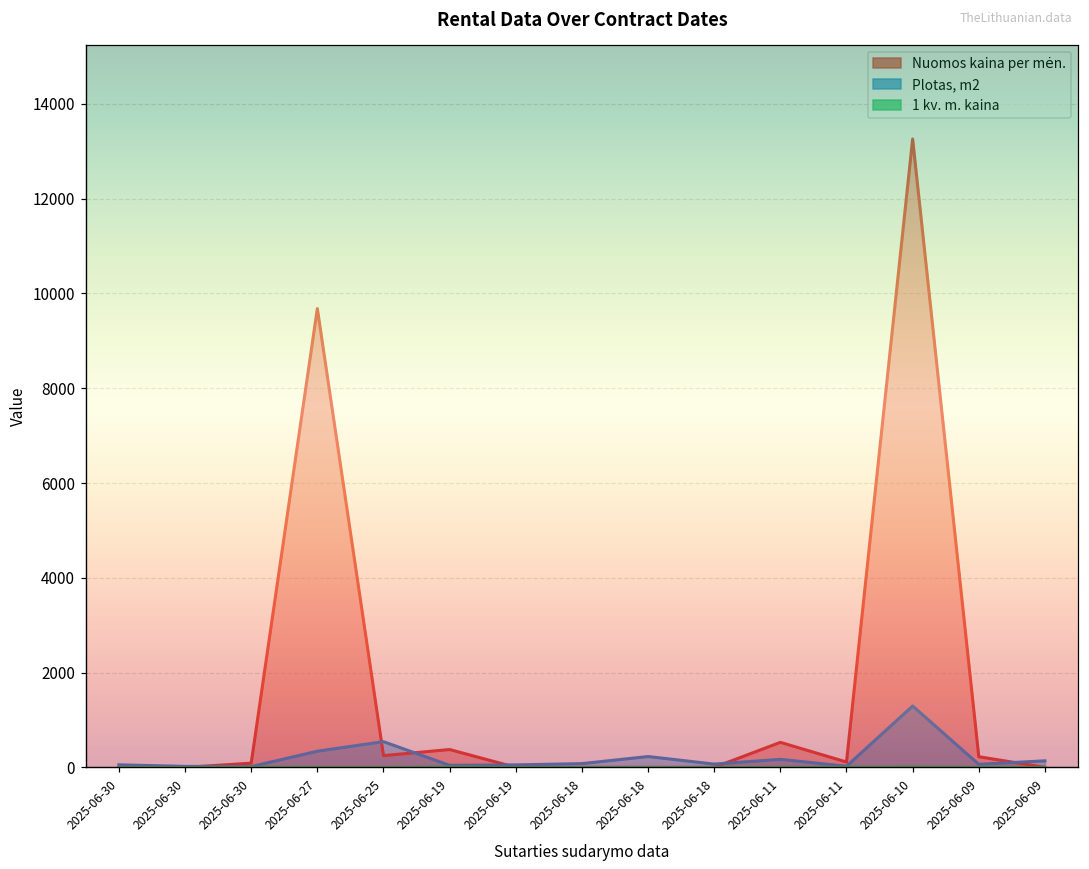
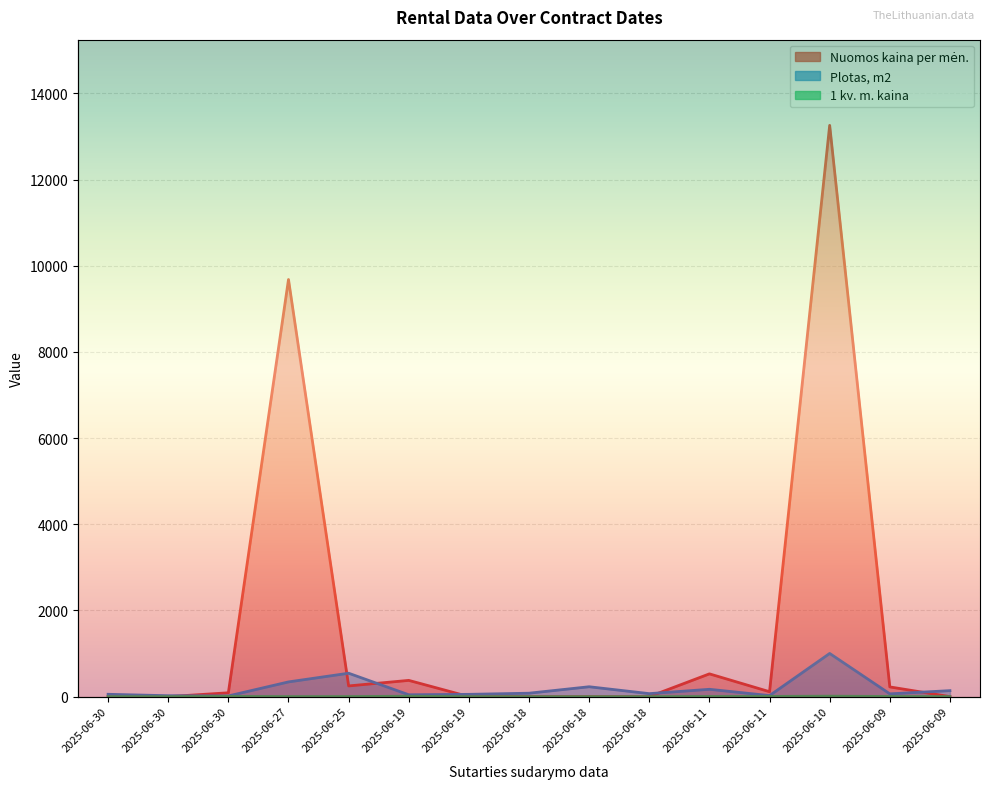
  {
    "Nuomos kaina per mėn.": {
      "2025-06-27": 9700,
      "2025-06-25": 200,
      "2025-06-10": 13300
    },
    "Plotas, m2": {
      "2025-06-27": 300,
      "2025-06-25": 500,
-     "2025-06-10": 1300
+     "2025-06-10": 1000
    },
    "1 kv. m. kaina": {
      "2025-06-27": 0,
      "2025-06-25": 0,
      "2025-06-10": 0
    }
  }
